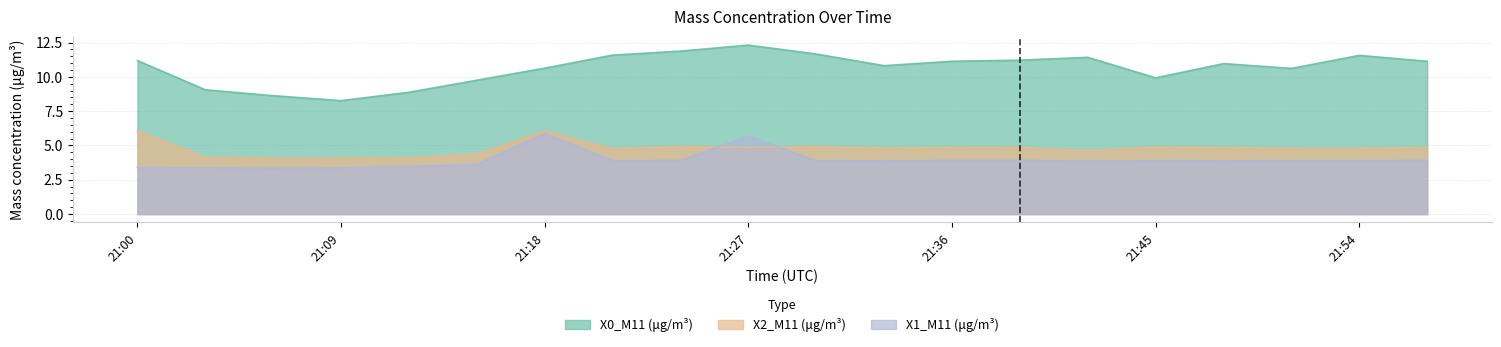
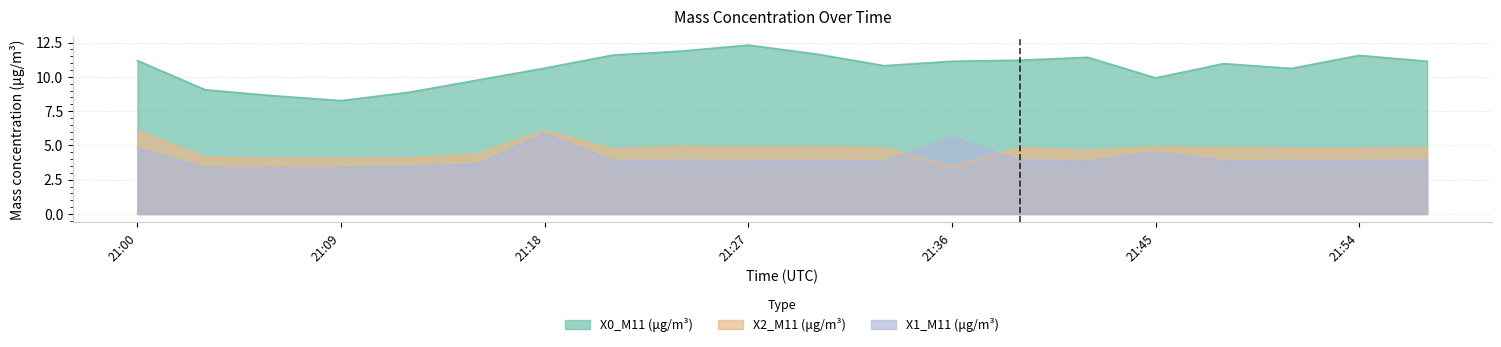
  {
    "X0_M11 (μg/m³)": {
      "21:00": 11.2,
      "21:09": 8.3,
      "21:18": 10.6,
      "21:27": 12.3,
      "21:36": 11.1,
      "21:45": 9.9,
      "21:54": 11.6
    },
    "X2_M11 (μg/m³)": {
      "21:00": 6.1,
      "21:09": 4.1,
      "21:27": 4.9,
-     "21:36": 4.8,
+     "21:36": 3.4,
      "21:45": 4.9,
      "21:54": 4.8
    },
    "X1_M11 (μg/m³)": {
-     "21:00": 3.4,
+     "21:00": 4.8,
      "21:09": 3.4,
-     "21:27": 5.7,
-     "21:36": 3.9,
-     "21:45": 3.9,
+     "21:27": 3.9,
+     "21:36": 5.6,
+     "21:45": 4.5,
      "21:54": 3.9
    }
  }
